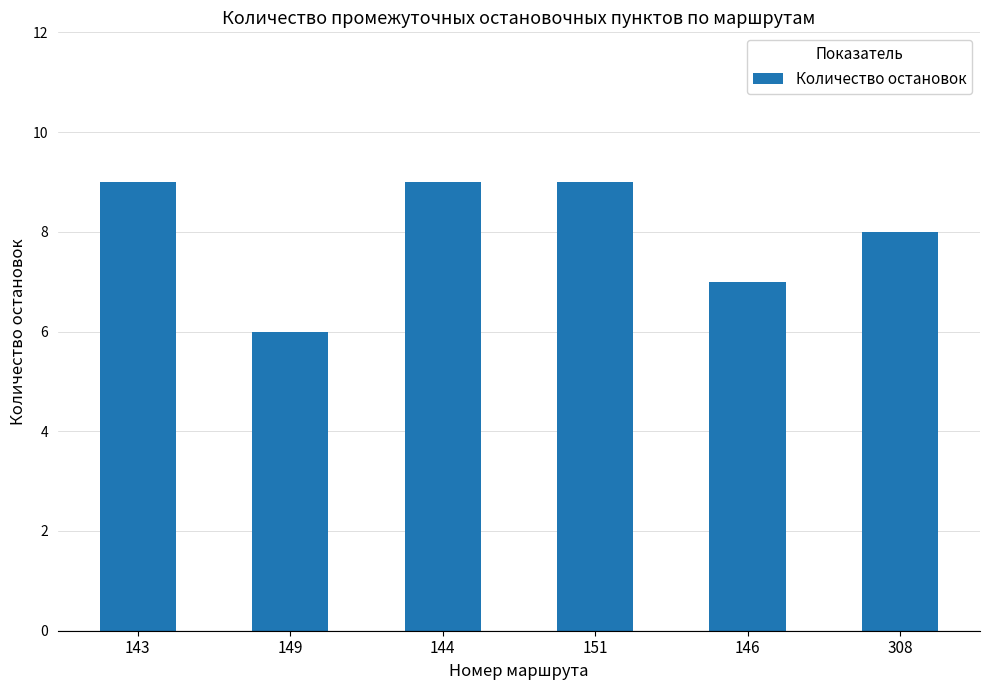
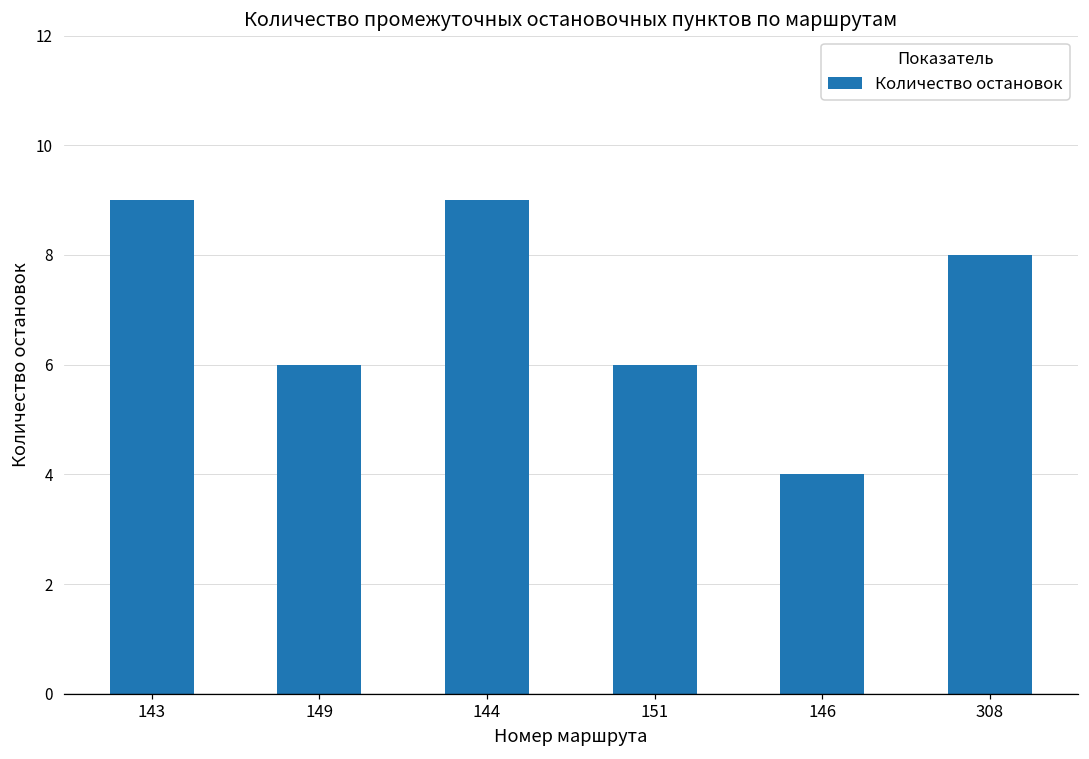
  {
    "143": 9,
    "149": 6,
    "144": 9,
-   "151": 9,
-   "146": 7,
+   "151": 6,
+   "146": 4,
    "308": 8
  }
